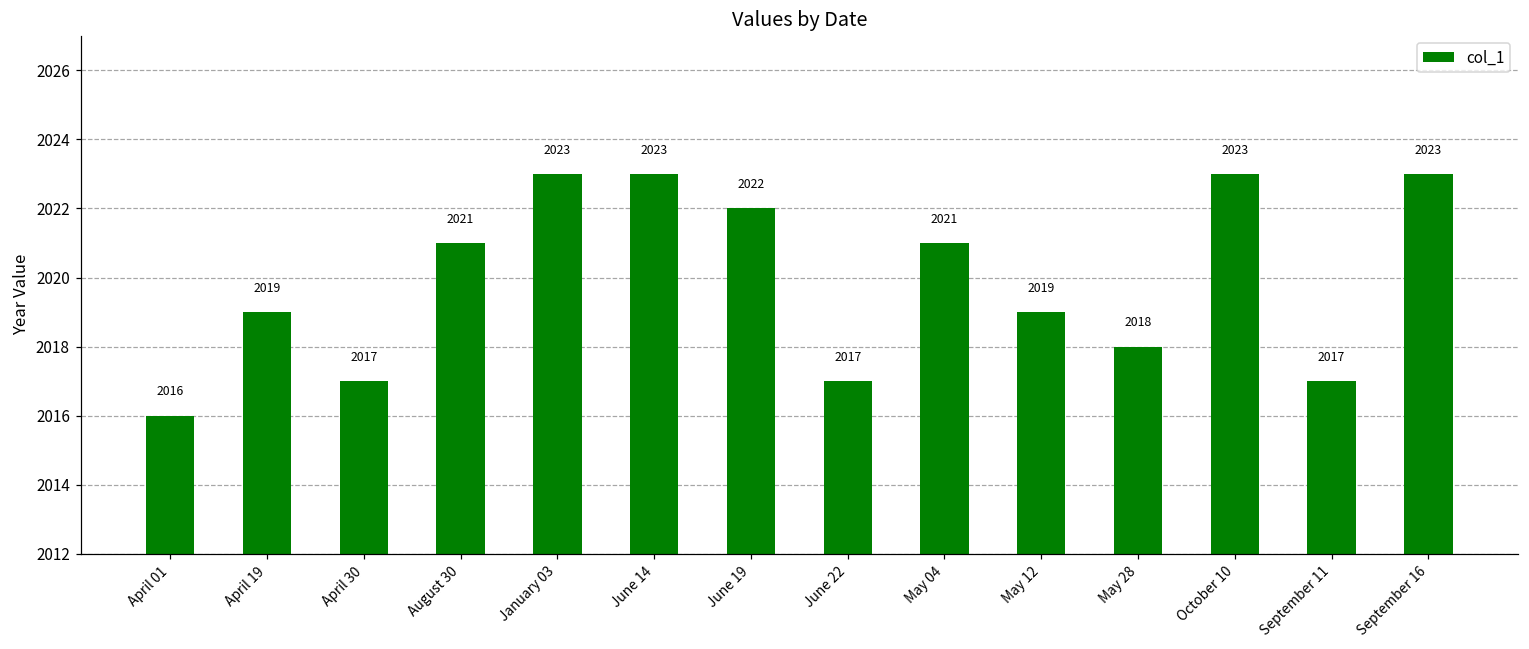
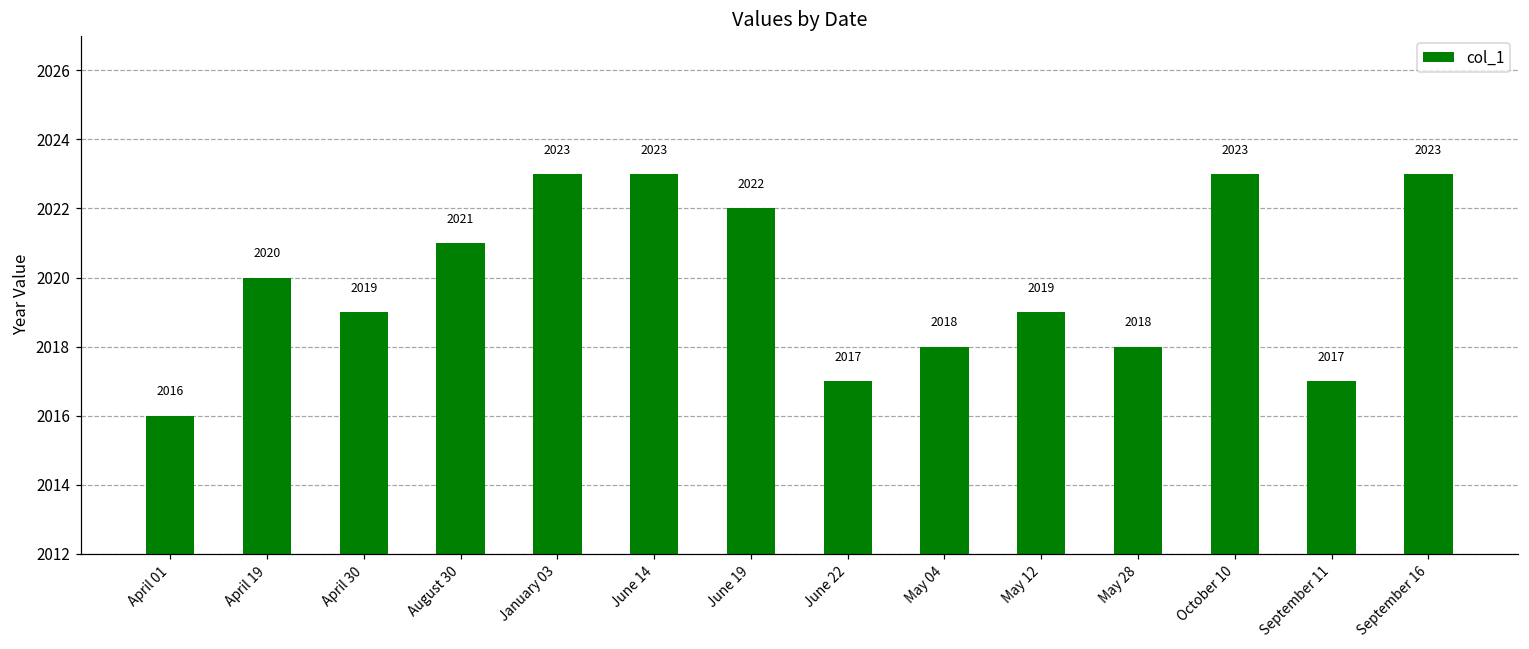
  {
    "April 01": 2016,
-   "April 19": 2019,
-   "April 30": 2017,
+   "April 19": 2020,
+   "April 30": 2019,
    "August 30": 2021,
    "January 03": 2023,
    "June 14": 2023,
    "June 19": 2022,
    "June 22": 2017,
-   "May 04": 2021,
+   "May 04": 2018,
    "May 12": 2019,
    "May 28": 2018,
    "October 10": 2023,
    "September 11": 2017,
    "September 16": 2023
  }
